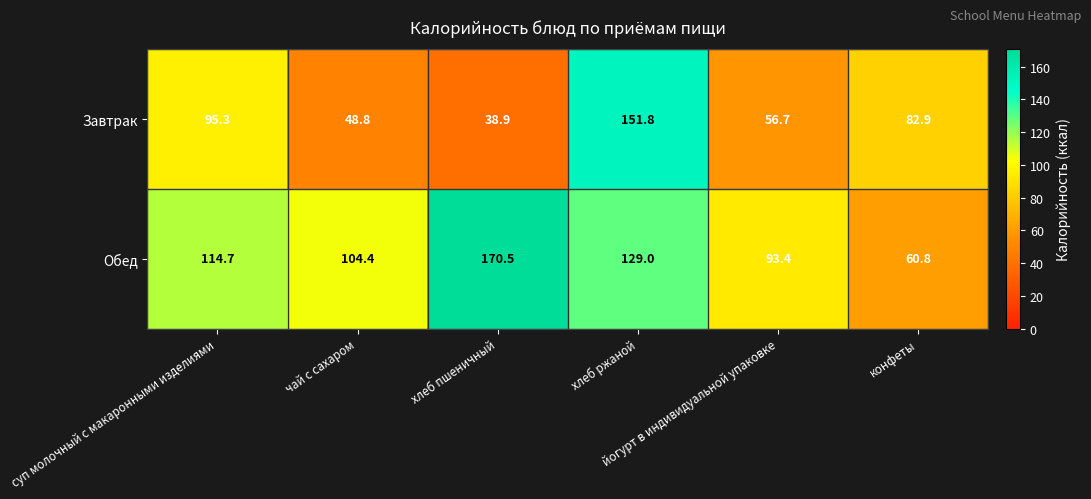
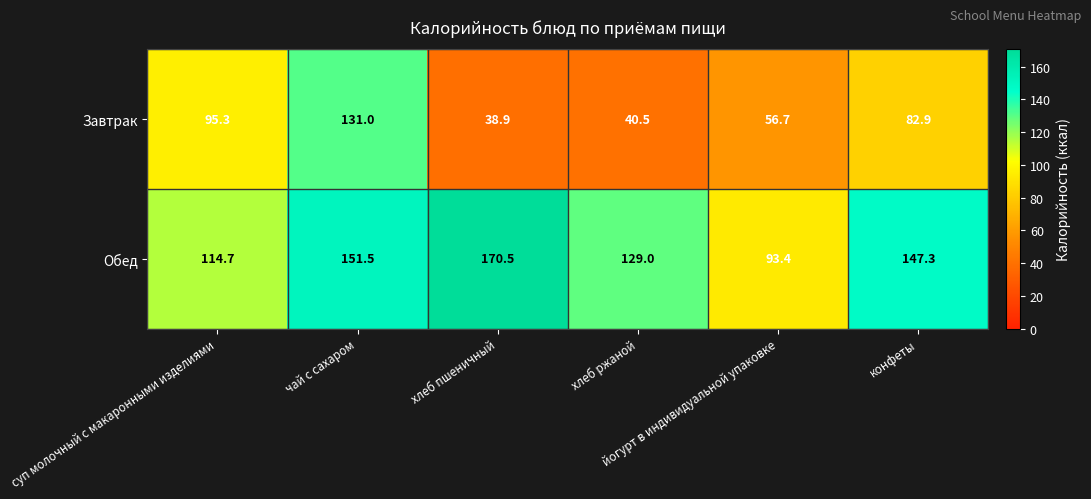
  {
    "Завтрак": {
      "суп молочный с макаронными изделиями": 95.3,
-     "чай с сахаром": 48.8,
+     "чай с сахаром": 131.0,
      "хлеб пшеничный": 38.9,
-     "хлеб ржаной": 151.8,
+     "хлеб ржаной": 40.5,
      "йогурт в индивидуальной упаковке": 56.7,
      "конфеты": 82.9
    },
    "Обед": {
      "суп молочный с макаронными изделиями": 114.7,
-     "чай с сахаром": 104.4,
+     "чай с сахаром": 151.5,
      "хлеб пшеничный": 170.5,
      "хлеб ржаной": 129.0,
      "йогурт в индивидуальной упаковке": 93.4,
-     "конфеты": 60.8
+     "конфеты": 147.3
    }
  }
